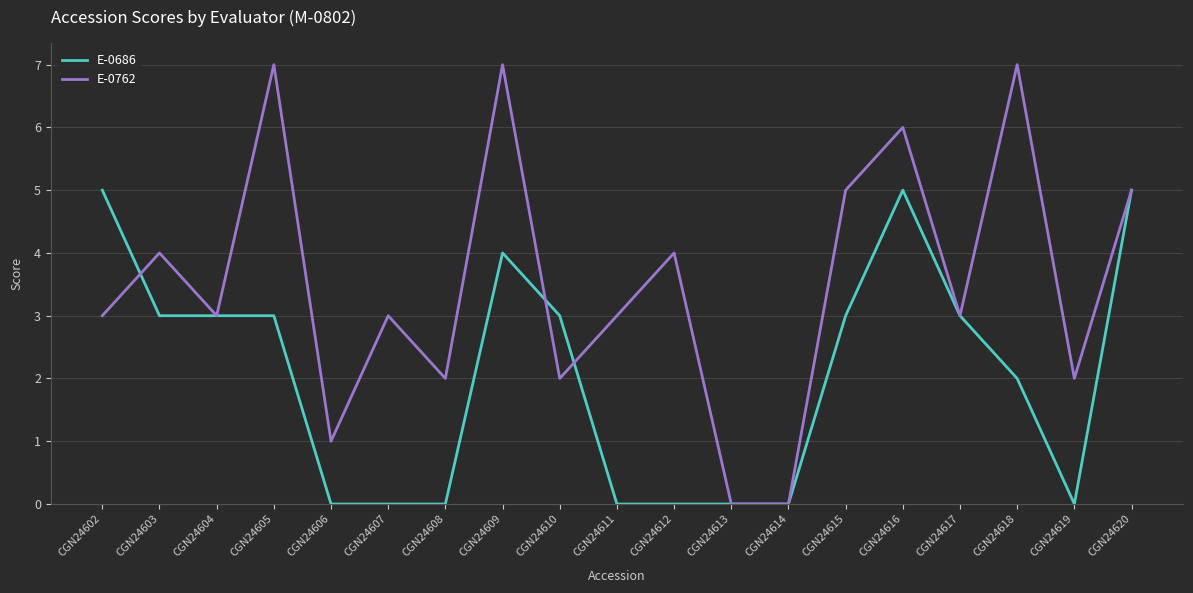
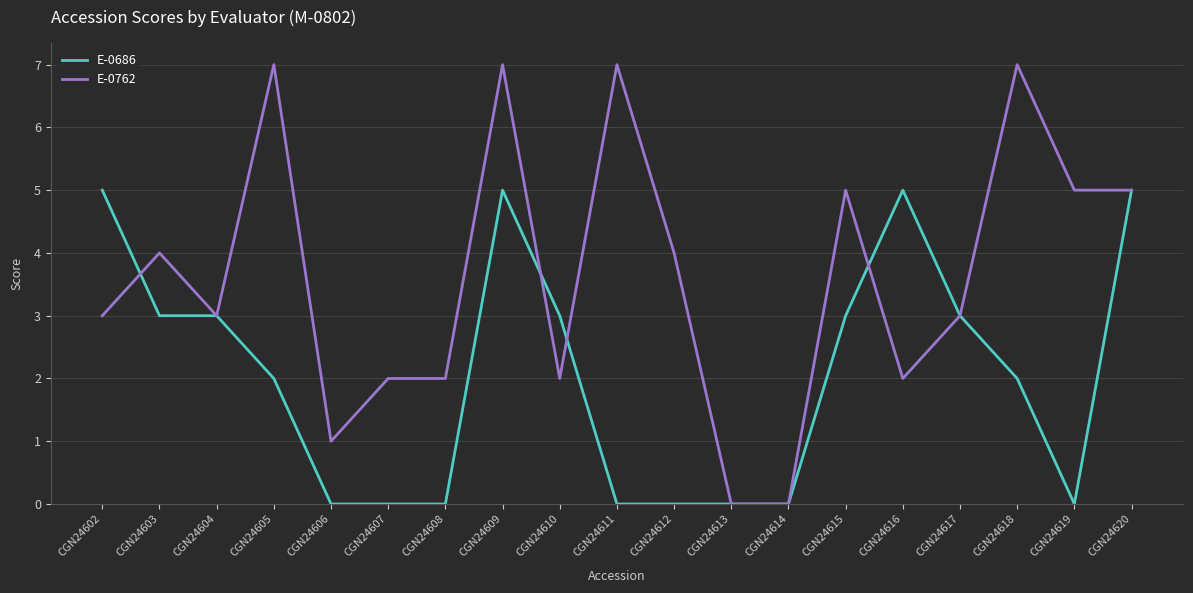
  {
    "E-0686": {
      "CGN24602": 5,
      "CGN24603": 3,
-     "CGN24605": 3,
+     "CGN24605": 2,
      "CGN24606": 0,
      "CGN24607": 0,
      "CGN24608": 0,
-     "CGN24609": 4,
+     "CGN24609": 5,
      "CGN24610": 3,
      "CGN24611": 0,
      "CGN24612": 0,
      "CGN24615": 3,
      "CGN24616": 5,
      "CGN24618": 2,
      "CGN24619": 0
    },
    "E-0762": {
      "CGN24602": 3,
      "CGN24603": 4,
      "CGN24605": 7,
      "CGN24606": 1,
-     "CGN24607": 3,
+     "CGN24607": 2,
      "CGN24608": 2,
      "CGN24609": 7,
      "CGN24610": 2,
-     "CGN24611": 3,
+     "CGN24611": 7,
      "CGN24612": 4,
      "CGN24615": 5,
-     "CGN24616": 6,
+     "CGN24616": 2,
      "CGN24618": 7,
-     "CGN24619": 2
+     "CGN24619": 5
    }
  }
